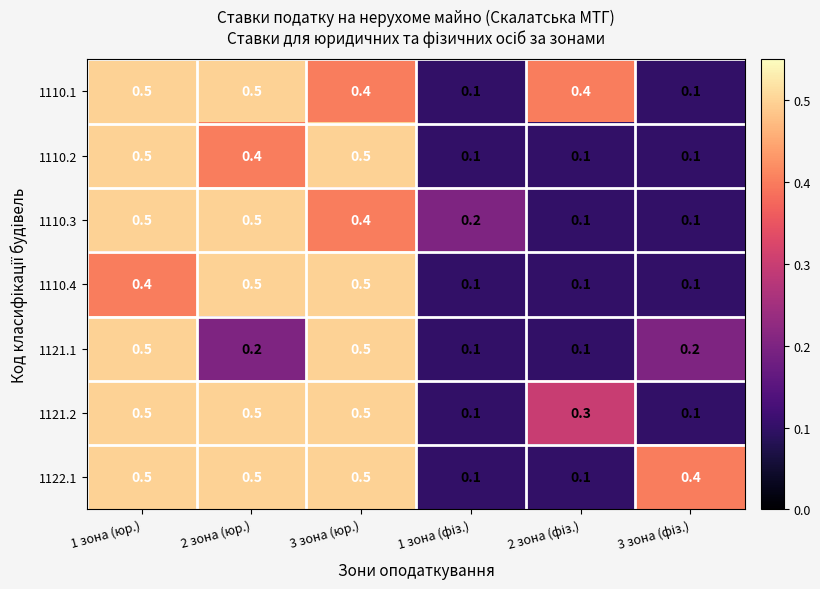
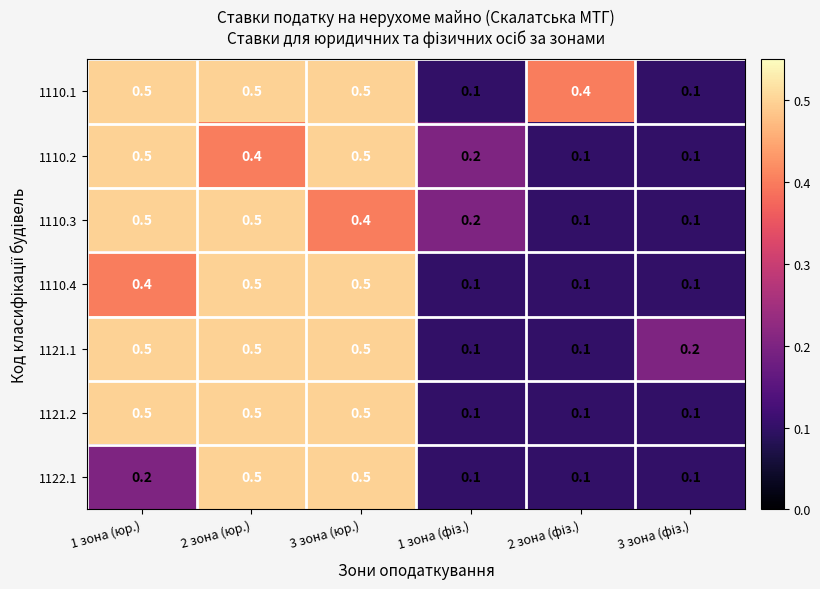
  {
    "1110.1": {
      "1 зона (юр.)": 0.5,
      "2 зона (юр.)": 0.5,
-     "3 зона (юр.)": 0.4,
+     "3 зона (юр.)": 0.5,
      "1 зона (фіз.)": 0.1,
      "2 зона (фіз.)": 0.4,
      "3 зона (фіз.)": 0.1
    },
    "1110.2": {
      "1 зона (юр.)": 0.5,
      "2 зона (юр.)": 0.4,
      "3 зона (юр.)": 0.5,
-     "1 зона (фіз.)": 0.1,
+     "1 зона (фіз.)": 0.2,
      "2 зона (фіз.)": 0.1,
      "3 зона (фіз.)": 0.1
    },
    "1110.3": {
      "1 зона (юр.)": 0.5,
      "2 зона (юр.)": 0.5,
      "3 зона (юр.)": 0.4,
      "1 зона (фіз.)": 0.2,
      "2 зона (фіз.)": 0.1,
      "3 зона (фіз.)": 0.1
    },
    "1110.4": {
      "1 зона (юр.)": 0.4,
      "2 зона (юр.)": 0.5,
      "3 зона (юр.)": 0.5,
      "1 зона (фіз.)": 0.1,
      "2 зона (фіз.)": 0.1,
      "3 зона (фіз.)": 0.1
    },
    "1121.1": {
      "1 зона (юр.)": 0.5,
-     "2 зона (юр.)": 0.2,
+     "2 зона (юр.)": 0.5,
      "3 зона (юр.)": 0.5,
      "1 зона (фіз.)": 0.1,
      "2 зона (фіз.)": 0.1,
      "3 зона (фіз.)": 0.2
    },
    "1121.2": {
      "1 зона (юр.)": 0.5,
      "2 зона (юр.)": 0.5,
      "3 зона (юр.)": 0.5,
      "1 зона (фіз.)": 0.1,
-     "2 зона (фіз.)": 0.3,
+     "2 зона (фіз.)": 0.1,
      "3 зона (фіз.)": 0.1
    },
    "1122.1": {
-     "1 зона (юр.)": 0.5,
+     "1 зона (юр.)": 0.2,
      "2 зона (юр.)": 0.5,
      "3 зона (юр.)": 0.5,
      "1 зона (фіз.)": 0.1,
      "2 зона (фіз.)": 0.1,
-     "3 зона (фіз.)": 0.4
+     "3 зона (фіз.)": 0.1
    }
  }
